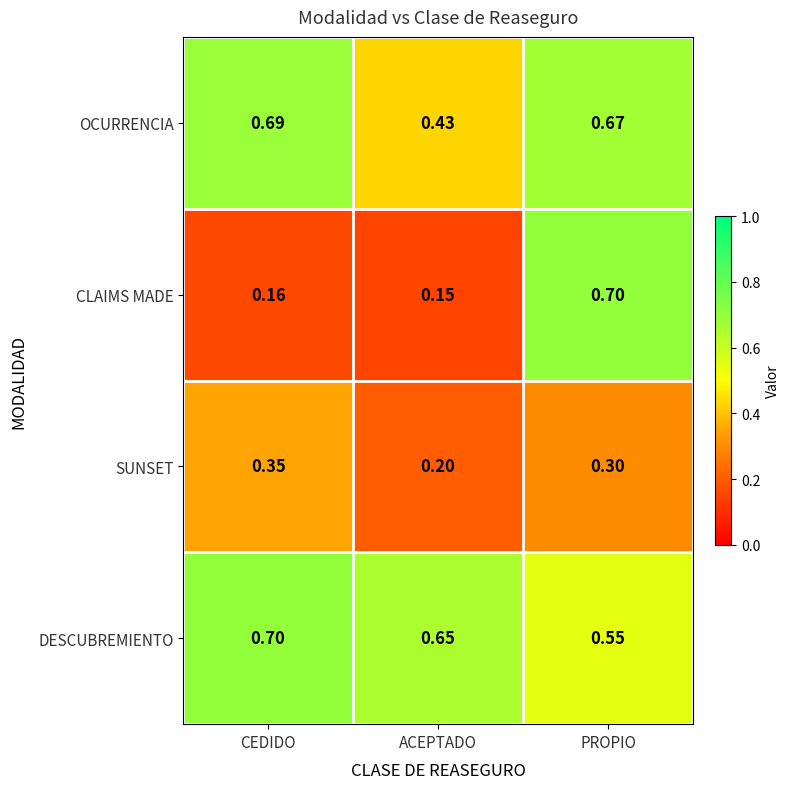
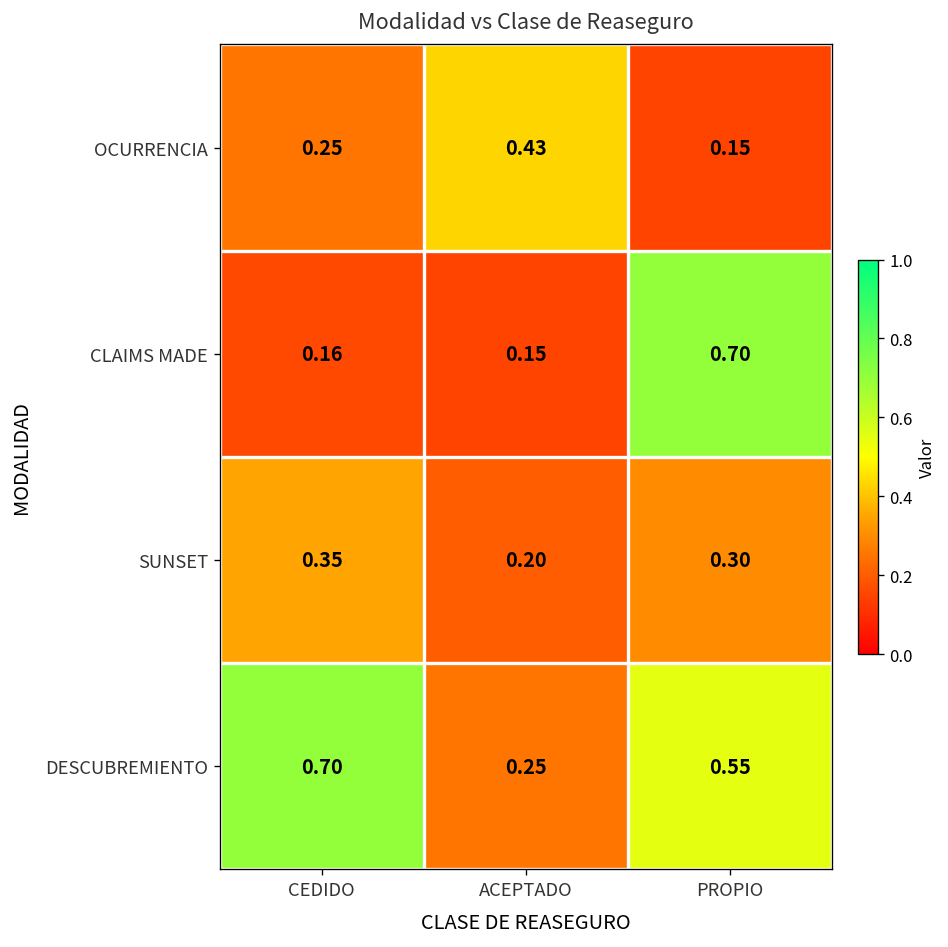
  {
    "OCURRENCIA": {
-     "CEDIDO": 0.69,
+     "CEDIDO": 0.25,
      "ACEPTADO": 0.43,
-     "PROPIO": 0.67
+     "PROPIO": 0.15
    },
    "CLAIMS MADE": {
      "CEDIDO": 0.16,
      "ACEPTADO": 0.15,
      "PROPIO": 0.70
    },
    "SUNSET": {
      "CEDIDO": 0.35,
      "ACEPTADO": 0.20,
      "PROPIO": 0.30
    },
    "DESCUBREMIENTO": {
      "CEDIDO": 0.70,
-     "ACEPTADO": 0.65,
+     "ACEPTADO": 0.25,
      "PROPIO": 0.55
    }
  }
